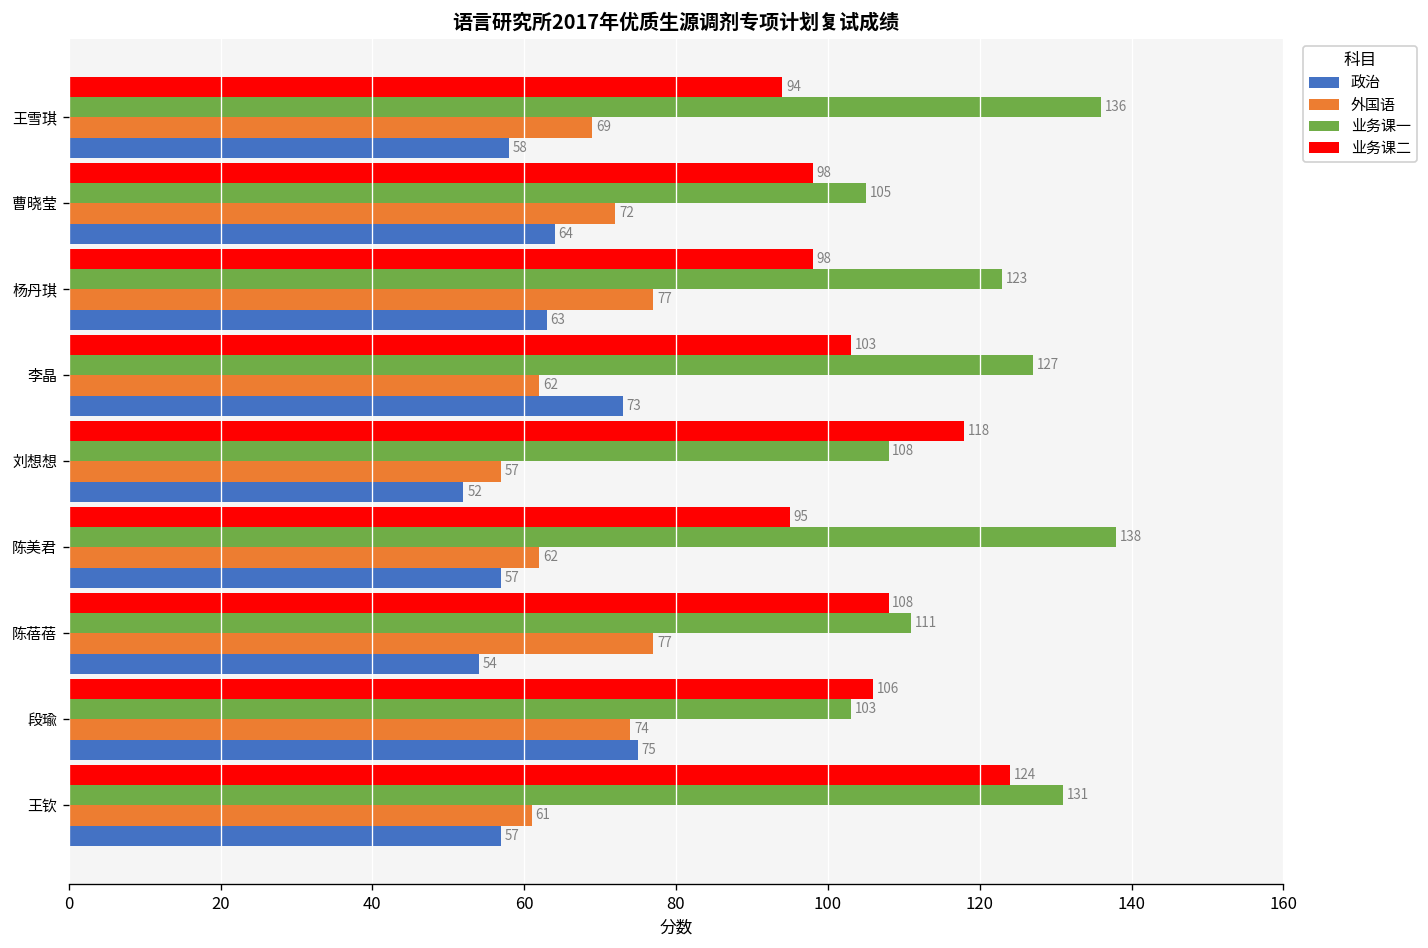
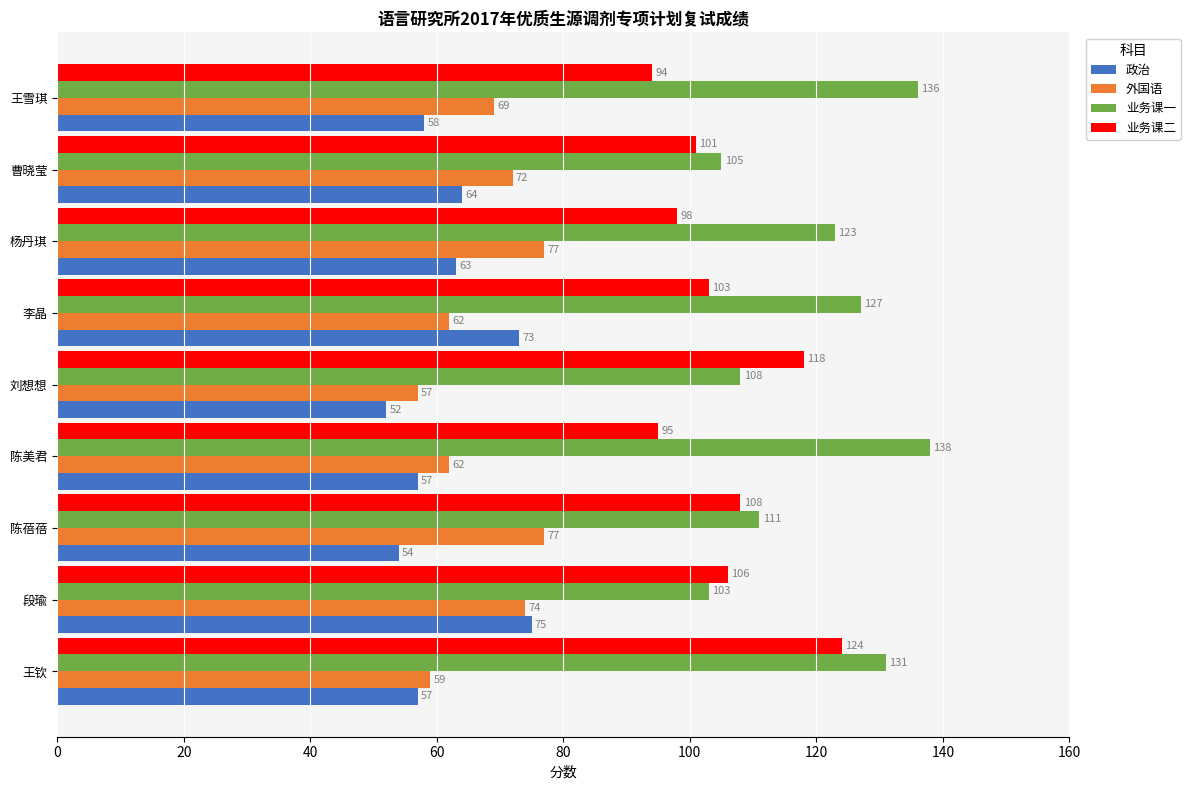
  {
    "政治": {
      "王雪琪": 58,
      "曹晓莹": 64,
      "杨丹琪": 63,
      "李晶": 73,
      "刘想想": 52,
      "陈美君": 57,
      "陈蓓蓓": 54,
      "段瑜": 75,
      "王钦": 57
    },
    "外国语": {
      "王雪琪": 69,
      "曹晓莹": 72,
      "杨丹琪": 77,
      "李晶": 62,
      "刘想想": 57,
      "陈美君": 62,
      "陈蓓蓓": 77,
      "段瑜": 74,
-     "王钦": 61
+     "王钦": 59
    },
    "业务课一": {
      "王雪琪": 136,
      "曹晓莹": 105,
      "杨丹琪": 123,
      "李晶": 127,
      "刘想想": 108,
      "陈美君": 138,
      "陈蓓蓓": 111,
      "段瑜": 103,
      "王钦": 131
    },
    "业务课二": {
      "王雪琪": 94,
-     "曹晓莹": 98,
+     "曹晓莹": 101,
      "杨丹琪": 98,
      "李晶": 103,
      "刘想想": 118,
      "陈美君": 95,
      "陈蓓蓓": 108,
      "段瑜": 106,
      "王钦": 124
    }
  }
